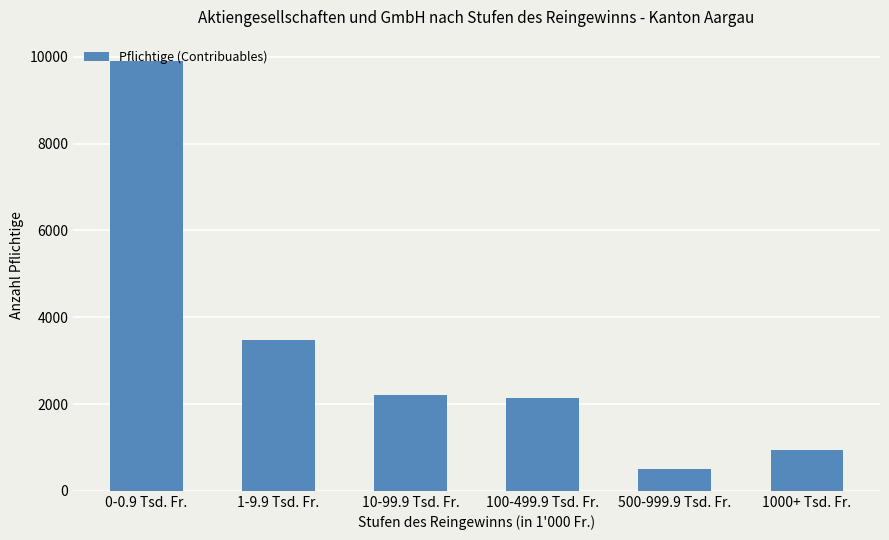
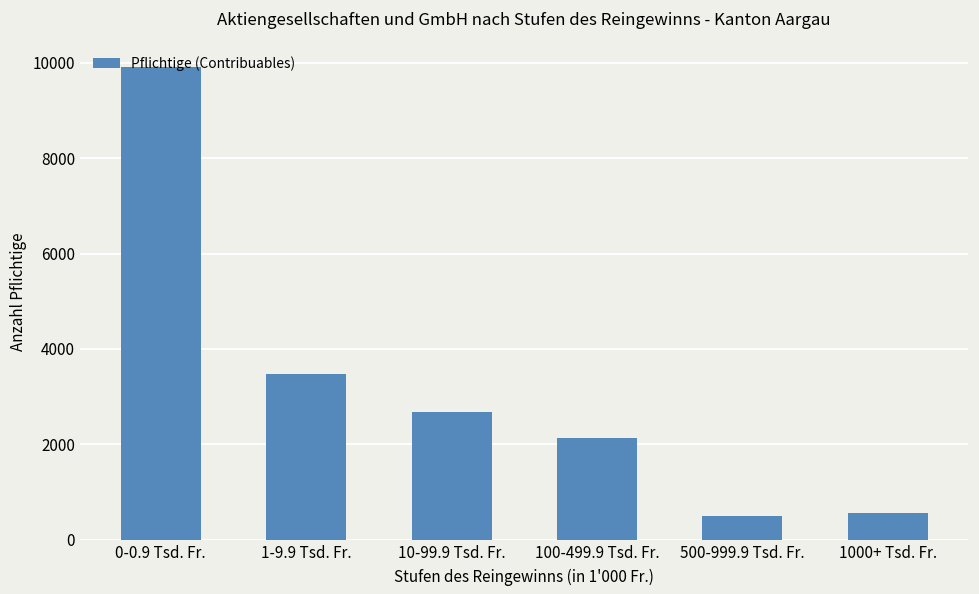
  {
    "0-0.9 Tsd. Fr.": 9900,
    "1-9.9 Tsd. Fr.": 3500,
-   "10-99.9 Tsd. Fr.": 2200,
+   "10-99.9 Tsd. Fr.": 2700,
    "100-499.9 Tsd. Fr.": 2100,
    "500-999.9 Tsd. Fr.": 500,
-   "1000+ Tsd. Fr.": 900
+   "1000+ Tsd. Fr.": 600
  }
